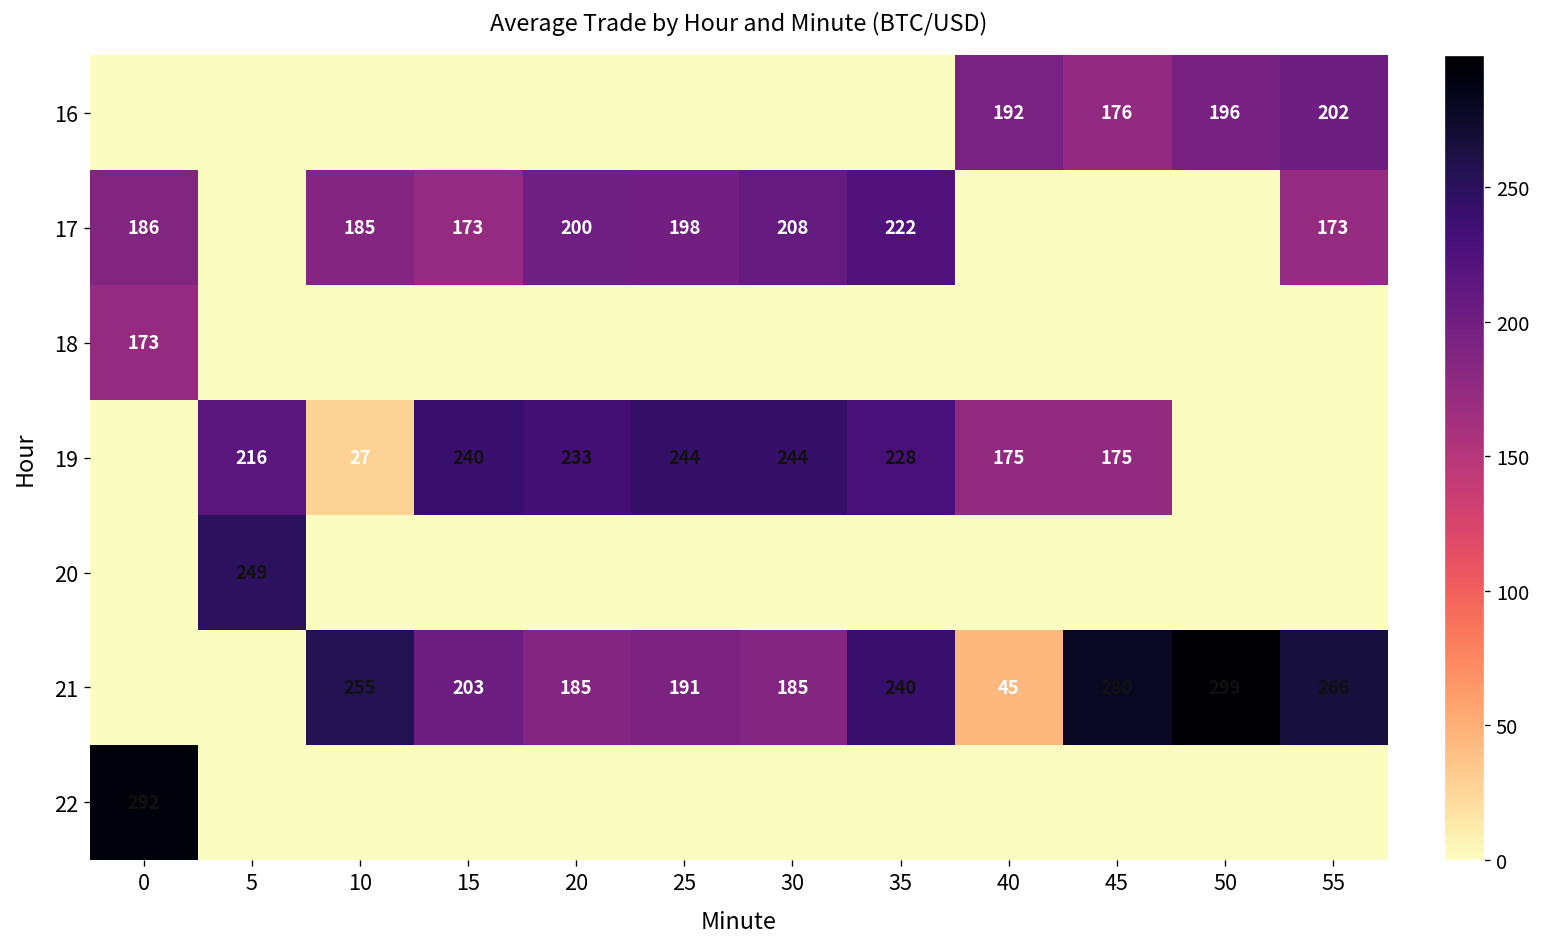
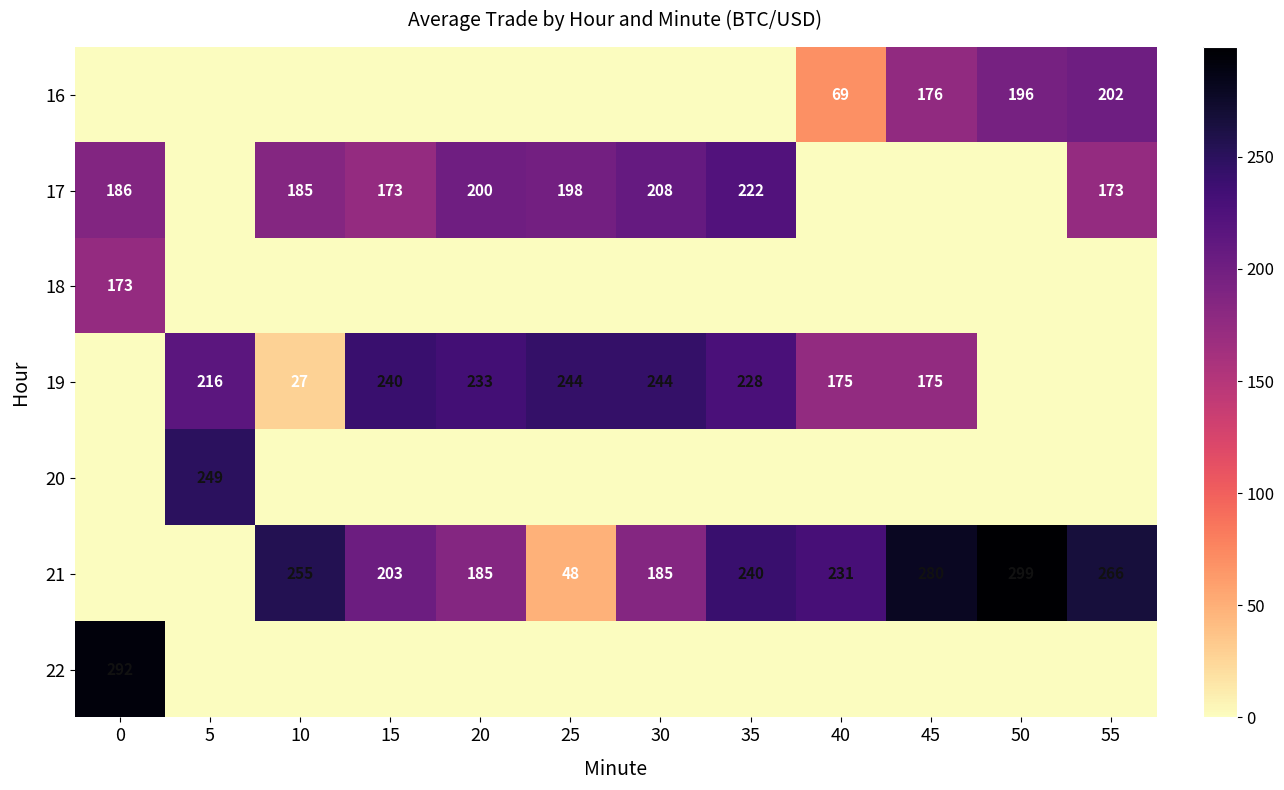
  {
    "16": {
-     "40": 192,
+     "40": 69,
      "45": 176,
      "50": 196,
      "55": 202
    },
    "17": {
      "0": 186,
      "10": 185,
      "15": 173,
      "20": 200,
      "25": 198,
      "30": 208,
      "35": 222,
      "55": 173
    },
    "18": {
      "0": 173
    },
    "19": {
      "5": 216,
      "10": 27,
      "15": 240,
      "20": 233,
      "25": 244,
      "30": 244,
      "35": 228,
      "40": 175,
      "45": 175
    },
    "20": {
      "5": 249
    },
    "21": {
      "10": 255,
      "15": 203,
      "20": 185,
-     "25": 191,
+     "25": 48,
      "30": 185,
      "35": 240,
-     "40": 45
+     "40": 231
    }
  }
